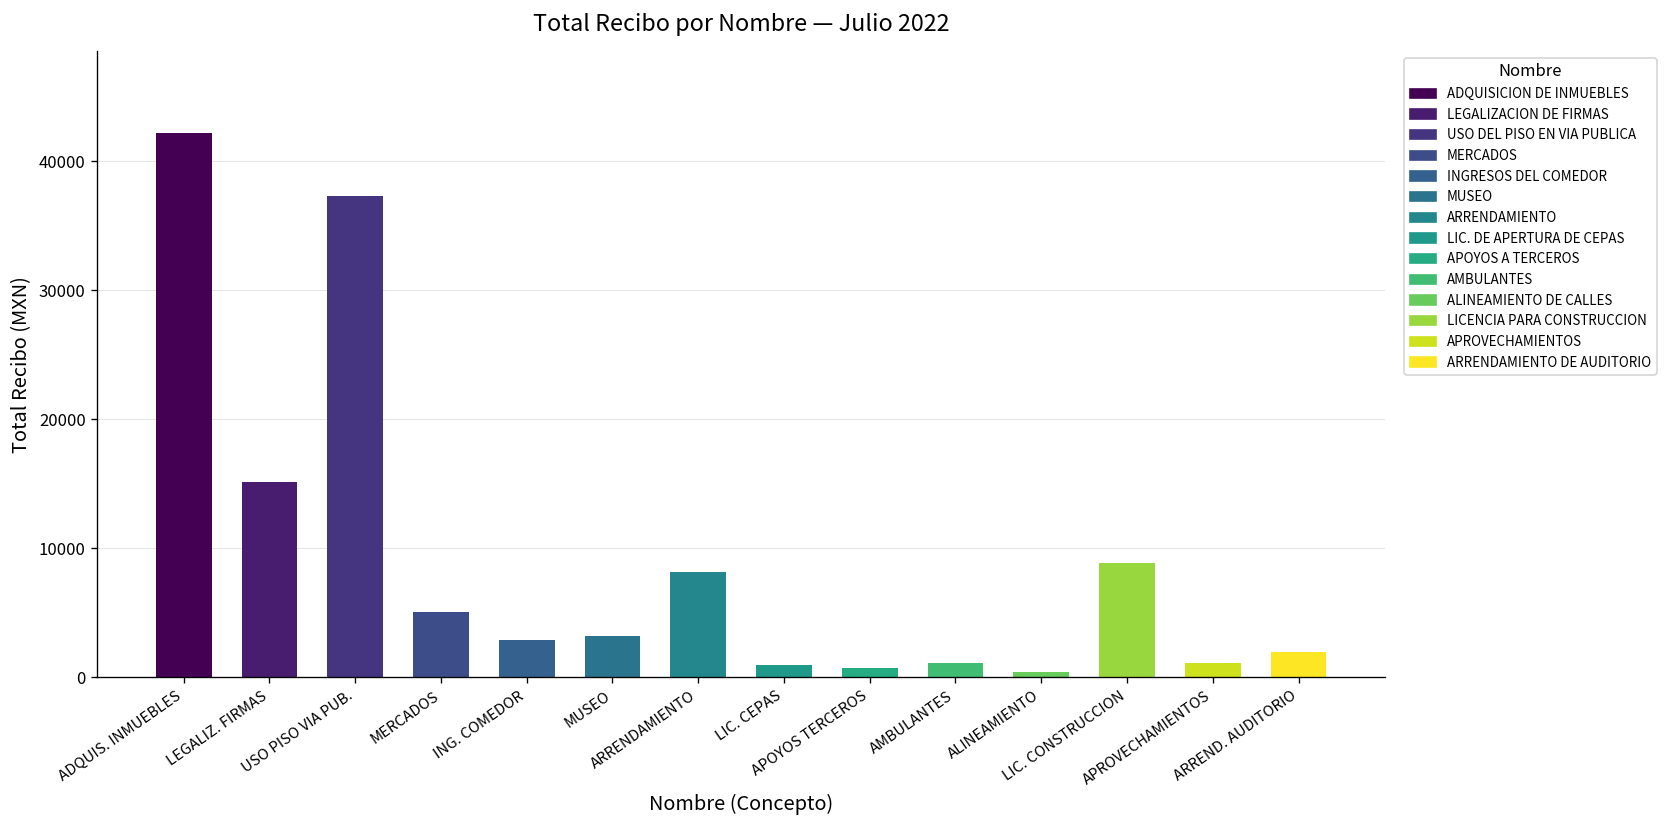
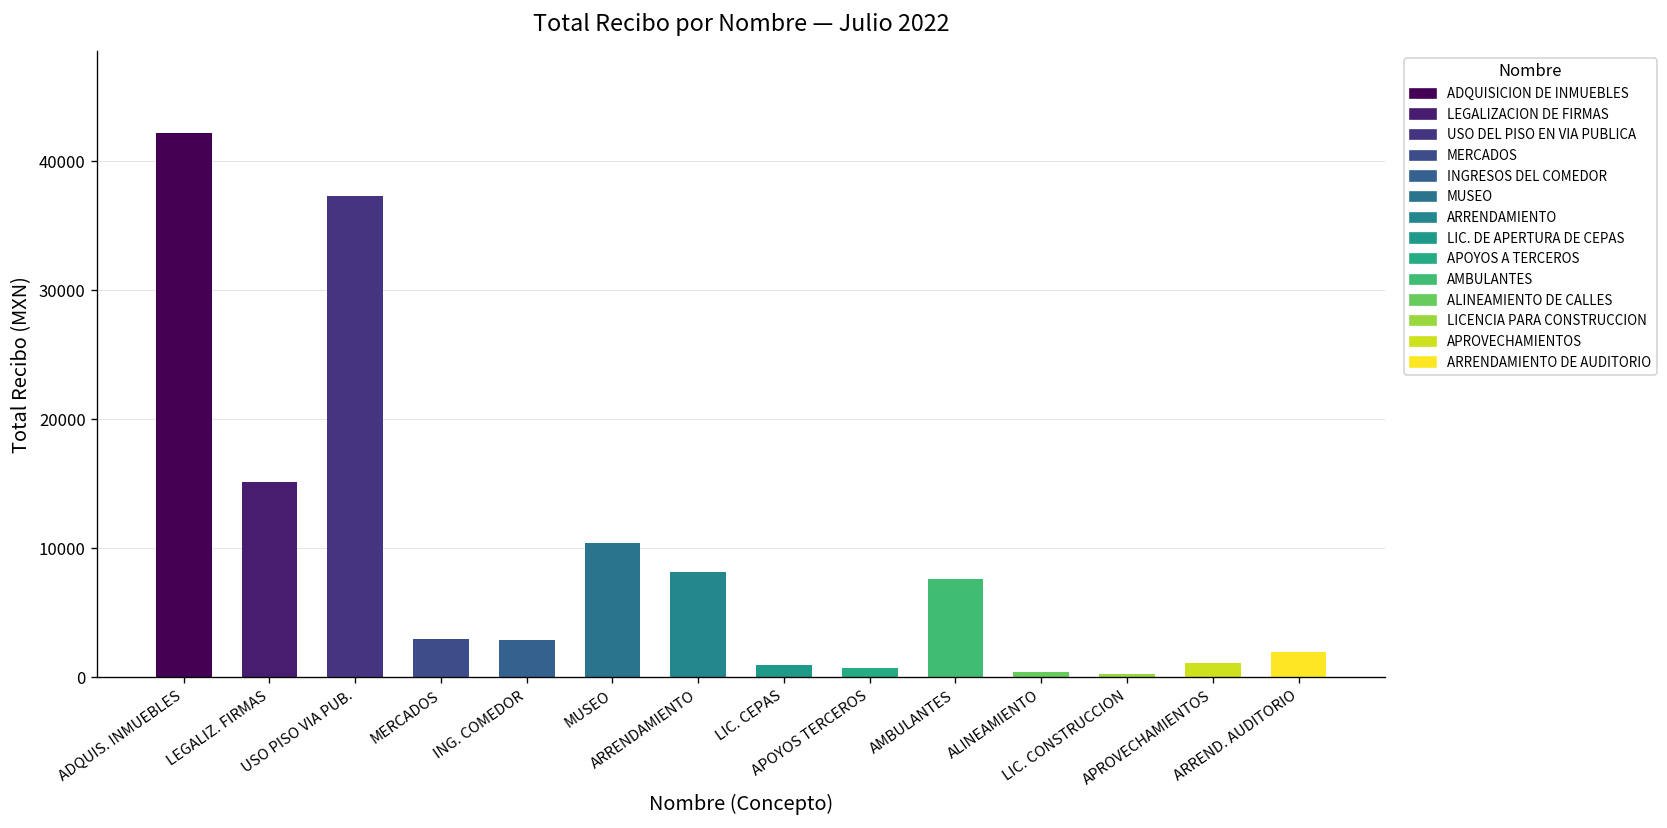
  {
    "ADQUIS. INMUEBLES": 42200,
    "LEGALIZ. FIRMAS": 15100,
    "USO PISO VIA PUB.": 37300,
-   "MERCADOS": 5100,
+   "MERCADOS": 3000,
    "ING. COMEDOR": 2900,
-   "MUSEO": 3200,
+   "MUSEO": 10400,
    "ARRENDAMIENTO": 8200,
    "LIC. CEPAS": 900,
    "APOYOS TERCEROS": 700,
-   "AMBULANTES": 1100,
+   "AMBULANTES": 7600,
    "ALINEAMIENTO": 500,
-   "LIC. CONSTRUCCION": 8900,
+   "LIC. CONSTRUCCION": 200,
    "APROVECHAMIENTOS": 1100,
    "ARREND. AUDITORIO": 2000
  }
